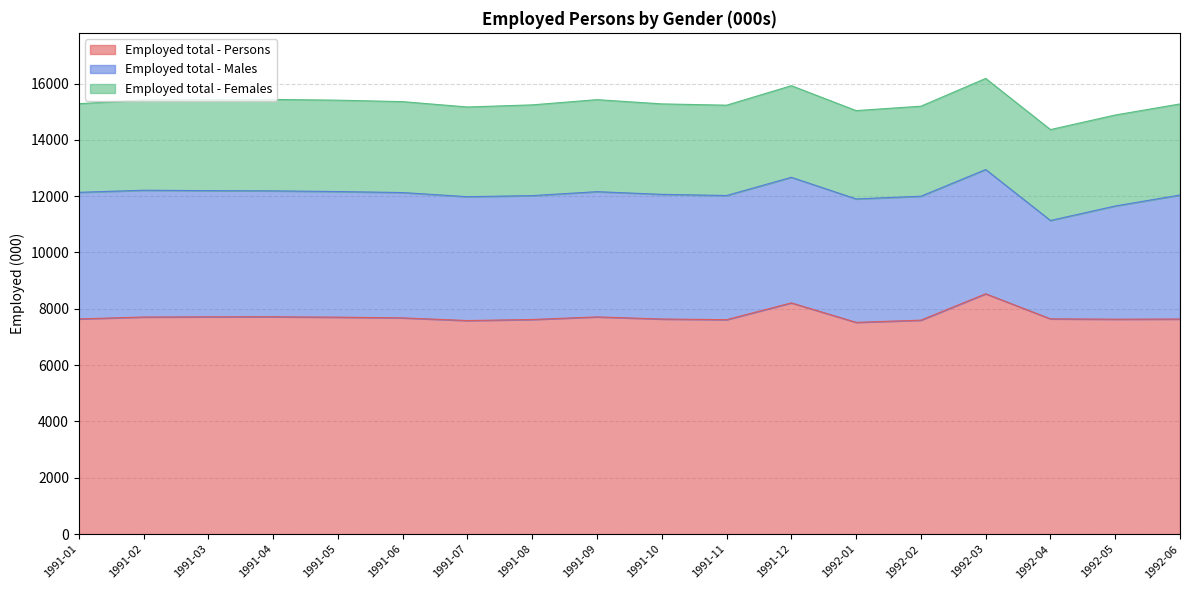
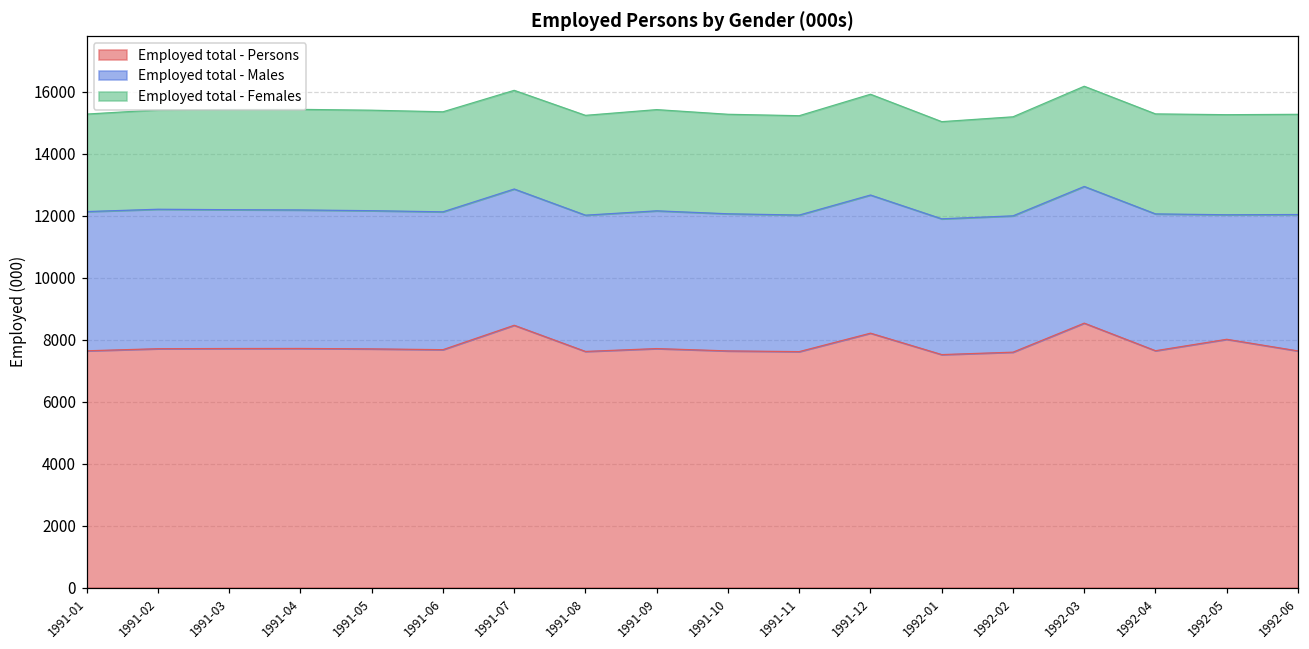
  {
    "Employed total - Persons": {
      "1991-01": 7600,
      "1991-02": 7700,
      "1991-03": 7700,
      "1991-04": 7700,
      "1991-05": 7700,
      "1991-06": 7700,
-     "1991-07": 7600,
+     "1991-07": 8500,
      "1991-08": 7600,
      "1991-09": 7700,
      "1991-10": 7600,
      "1991-11": 7600,
      "1991-12": 8200,
      "1992-01": 7500,
      "1992-02": 7600,
      "1992-03": 8500,
      "1992-04": 7600,
-     "1992-05": 7600,
+     "1992-05": 8000,
      "1992-06": 7600
    },
    "Employed total - Males": {
      "1991-01": 4500,
      "1991-02": 4500,
      "1991-03": 4500,
      "1991-04": 4500,
      "1991-05": 4500,
      "1991-06": 4400,
      "1991-07": 4400,
      "1991-08": 4400,
      "1991-09": 4400,
      "1991-10": 4400,
      "1991-11": 4400,
      "1991-12": 4500,
      "1992-01": 4400,
      "1992-02": 4400,
      "1992-03": 4400,
-     "1992-04": 3500,
+     "1992-04": 4400,
      "1992-05": 4000,
      "1992-06": 4400
    },
    "Employed total - Females": {
      "1991-01": 3100,
      "1991-05": 3200,
      "1991-06": 3200,
      "1991-07": 3200,
      "1991-08": 3200,
      "1991-09": 3300,
      "1991-10": 3200,
      "1991-11": 3200,
      "1991-12": 3300,
      "1992-01": 3100,
      "1992-02": 3200,
      "1992-03": 3200,
      "1992-04": 3200,
      "1992-05": 3200,
      "1992-06": 3200
    }
  }
